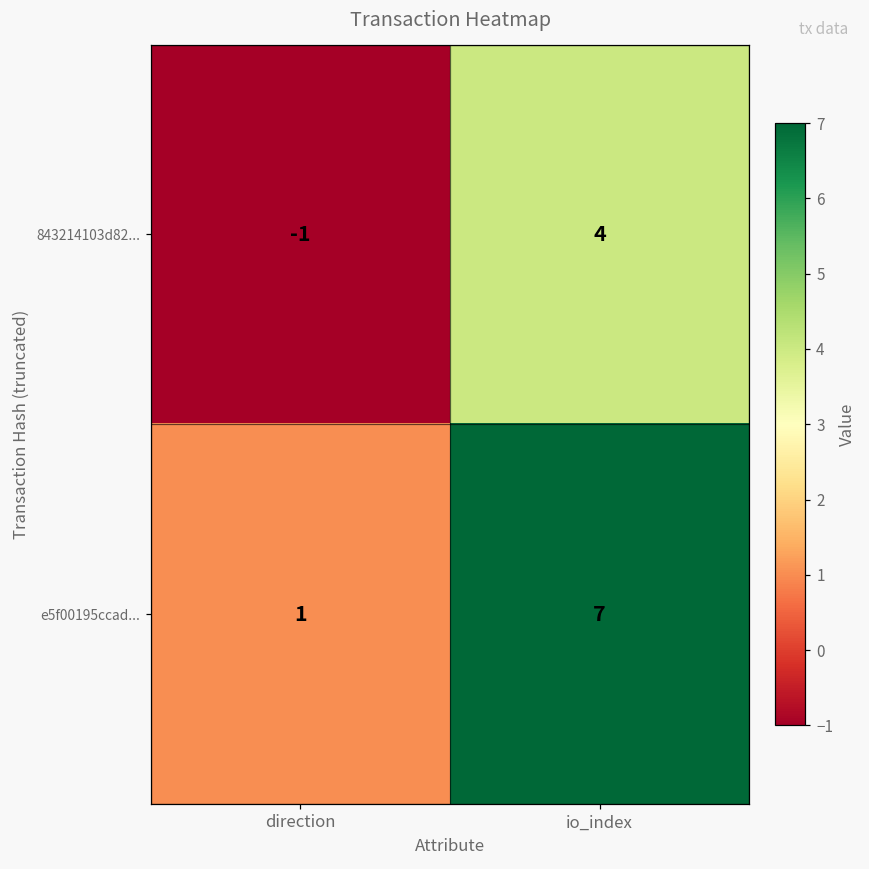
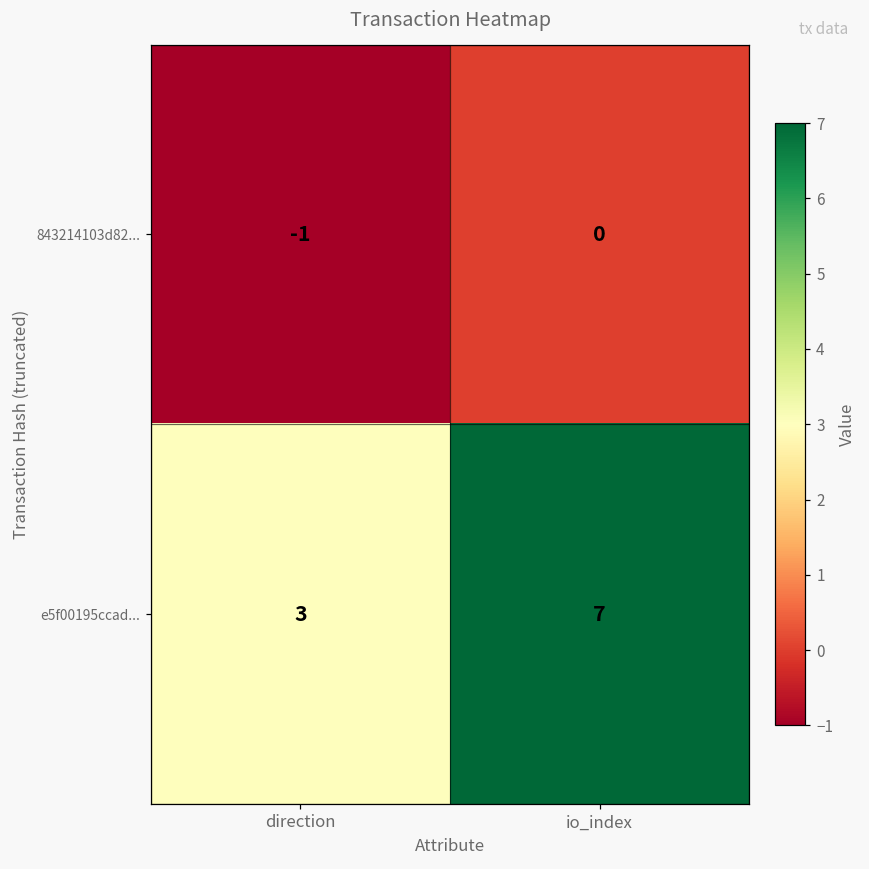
  {
    "843214103d82...": {
      "direction": -1,
-     "io_index": 4
+     "io_index": 0
    },
    "e5f00195ccad...": {
-     "direction": 1,
+     "direction": 3,
      "io_index": 7
    }
  }
